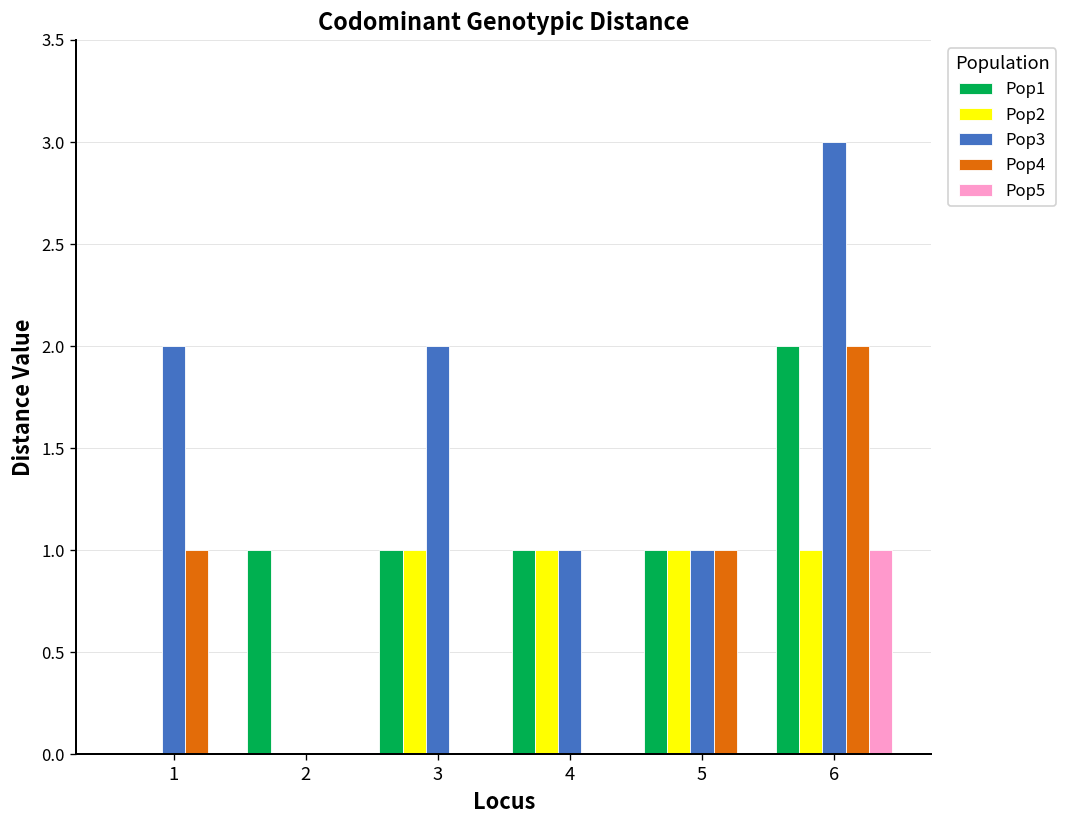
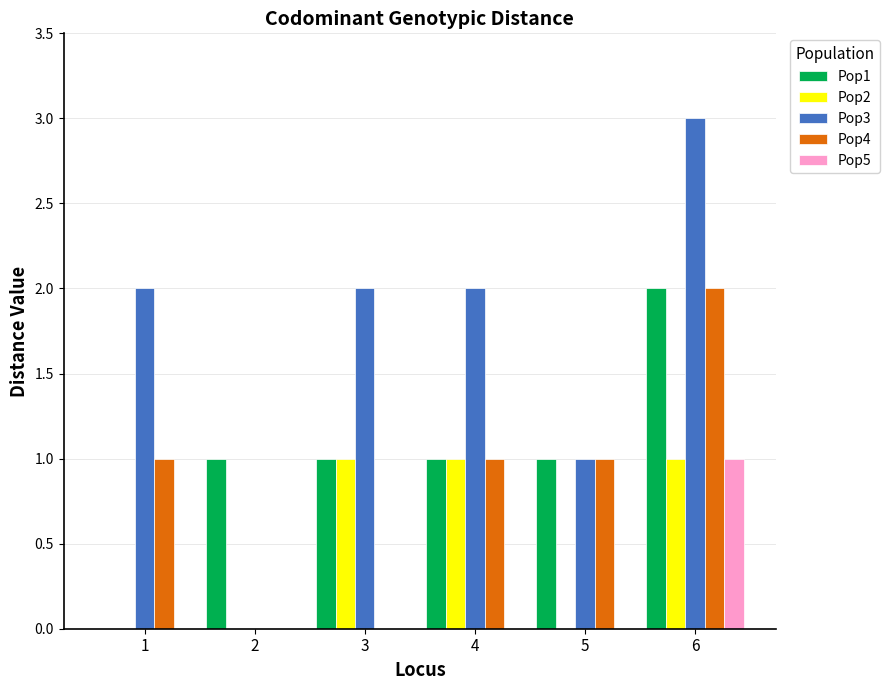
  {
    "Pop1": {
      "1": 0,
      "2": 1,
      "3": 1,
      "4": 1,
      "5": 1,
      "6": 2
    },
    "Pop2": {
      "1": 0,
      "2": 0,
      "3": 1,
      "4": 1,
-     "5": 1,
+     "5": 0,
      "6": 1
    },
    "Pop3": {
      "1": 2,
      "2": 0,
      "3": 2,
-     "4": 1,
+     "4": 2,
      "5": 1,
      "6": 3
    },
    "Pop4": {
      "1": 1,
      "2": 0,
      "3": 0,
-     "4": 0,
+     "4": 1,
      "5": 1,
      "6": 2
    },
    "Pop5": {
      "1": 0,
      "2": 0,
      "3": 0,
      "4": 0,
      "5": 0,
      "6": 1
    }
  }
